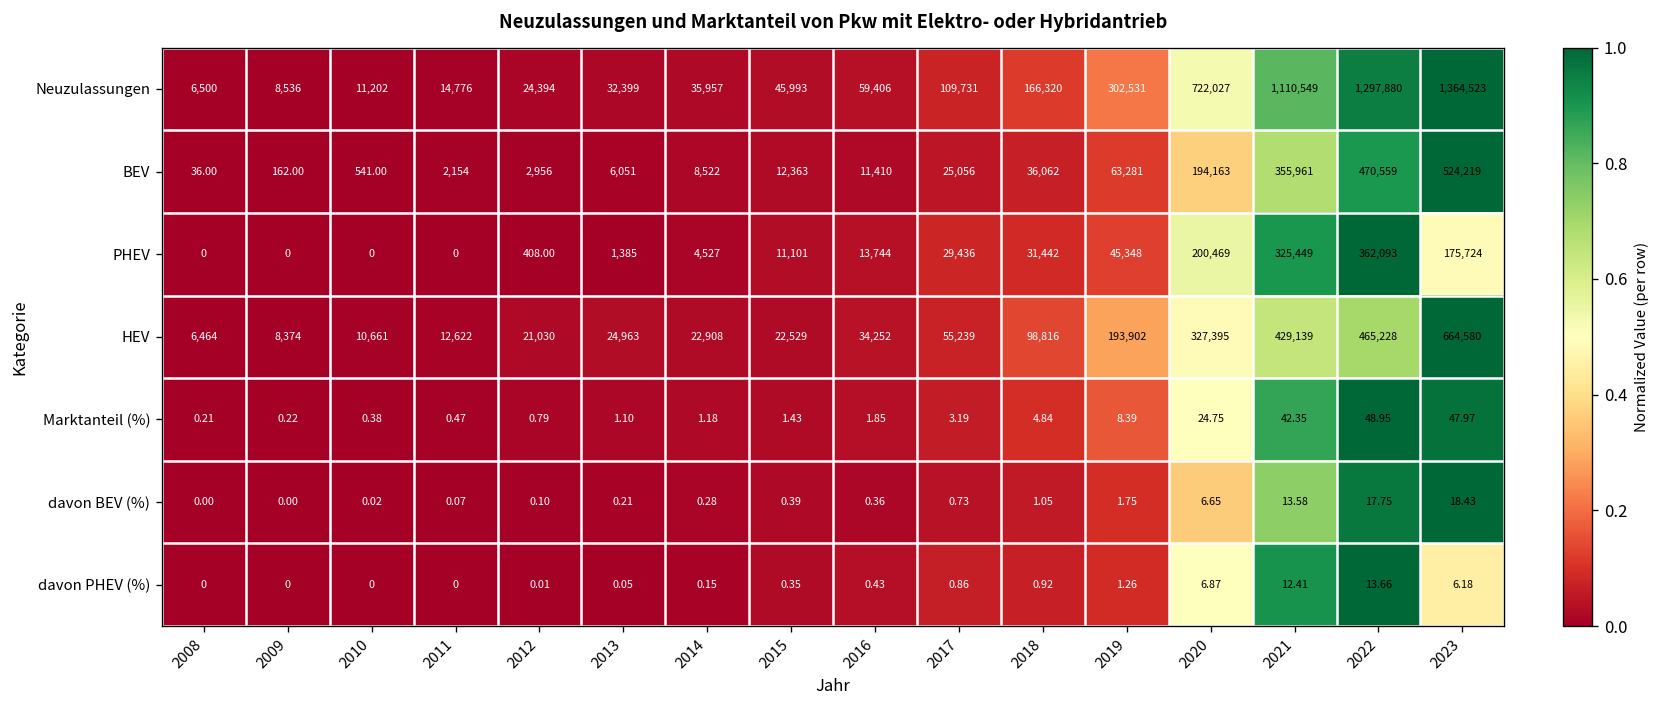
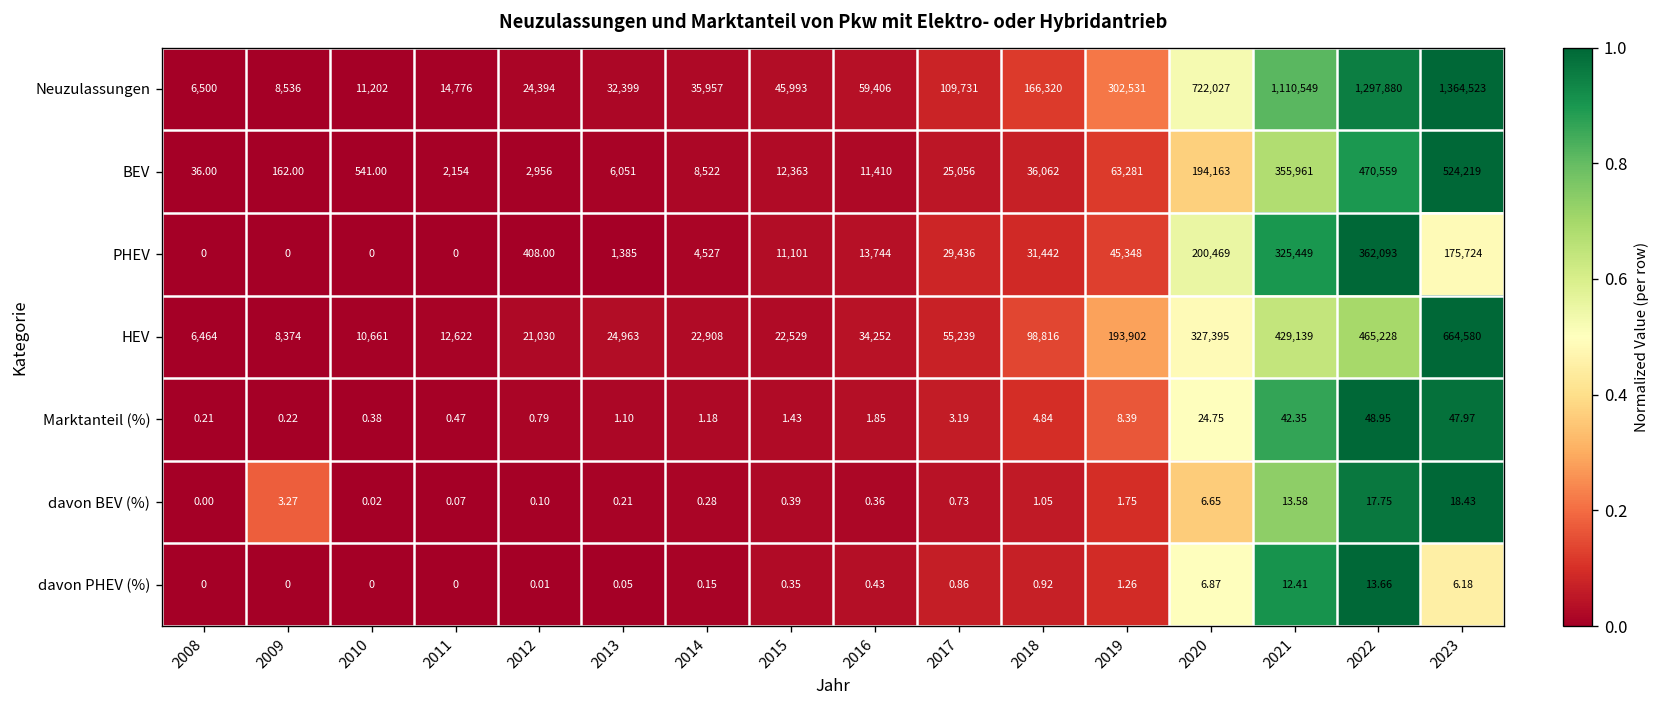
  {
    "Neuzulassungen": {
      "2008": "6,500",
      "2009": "8,536",
      "2010": "11,202",
      "2011": "14,776",
      "2012": "24,394",
      "2013": "32,399",
      "2014": "35,957",
      "2015": "45,993",
      "2016": "59,406",
      "2017": "109,731",
      "2018": "166,320",
      "2019": "302,531",
      "2020": "722,027",
      "2021": "1,110,549",
      "2022": "1,297,880",
      "2023": "1,364,523"
    },
    "BEV": {
      "2008": "36.00",
      "2009": "162.00",
      "2010": "541.00",
      "2011": "2,154",
      "2012": "2,956",
      "2013": "6,051",
      "2014": "8,522",
      "2015": "12,363",
      "2016": "11,410",
      "2017": "25,056",
      "2018": "36,062",
      "2019": "63,281",
      "2020": "194,163",
      "2021": "355,961",
      "2022": "470,559",
      "2023": "524,219"
    },
    "PHEV": {
      "2008": "0",
      "2009": "0",
      "2010": "0",
      "2011": "0",
      "2012": "408.00",
      "2013": "1,385",
      "2014": "4,527",
      "2015": "11,101",
      "2016": "13,744",
      "2017": "29,436",
      "2018": "31,442",
      "2019": "45,348",
      "2020": "200,469",
      "2021": "325,449",
      "2022": "362,093",
      "2023": "175,724"
    },
    "HEV": {
      "2008": "6,464",
      "2009": "8,374",
      "2010": "10,661",
      "2011": "12,622",
      "2012": "21,030",
      "2013": "24,963",
      "2014": "22,908",
      "2015": "22,529",
      "2016": "34,252",
      "2017": "55,239",
      "2018": "98,816",
      "2019": "193,902",
      "2020": "327,395",
      "2021": "429,139",
      "2022": "465,228",
      "2023": "664,580"
    },
    "Marktanteil (%)": {
      "2008": "0.21",
      "2009": "0.22",
      "2010": "0.38",
      "2011": "0.47",
      "2012": "0.79",
      "2013": "1.10",
      "2014": "1.18",
      "2015": "1.43",
      "2016": "1.85",
      "2017": "3.19",
      "2018": "4.84",
      "2019": "8.39",
      "2020": "24.75",
      "2021": "42.35",
      "2022": "48.95",
      "2023": "47.97"
    },
    "davon BEV (%)": {
      "2008": "0.00",
-     "2009": "0.00",
+     "2009": "3.27",
      "2010": "0.02",
      "2011": "0.07",
      "2012": "0.10",
      "2013": "0.21",
      "2014": "0.28",
      "2015": "0.39",
      "2016": "0.36",
      "2017": "0.73",
      "2018": "1.05",
      "2019": "1.75",
      "2020": "6.65",
      "2021": "13.58",
      "2022": "17.75",
      "2023": "18.43"
    },
    "davon PHEV (%)": {
      "2008": "0",
      "2009": "0",
      "2010": "0",
      "2011": "0",
      "2012": "0.01",
      "2013": "0.05",
      "2014": "0.15",
      "2015": "0.35",
      "2016": "0.43",
      "2017": "0.86",
      "2018": "0.92",
      "2019": "1.26",
      "2020": "6.87",
      "2021": "12.41",
      "2022": "13.66",
      "2023": "6.18"
    }
  }
